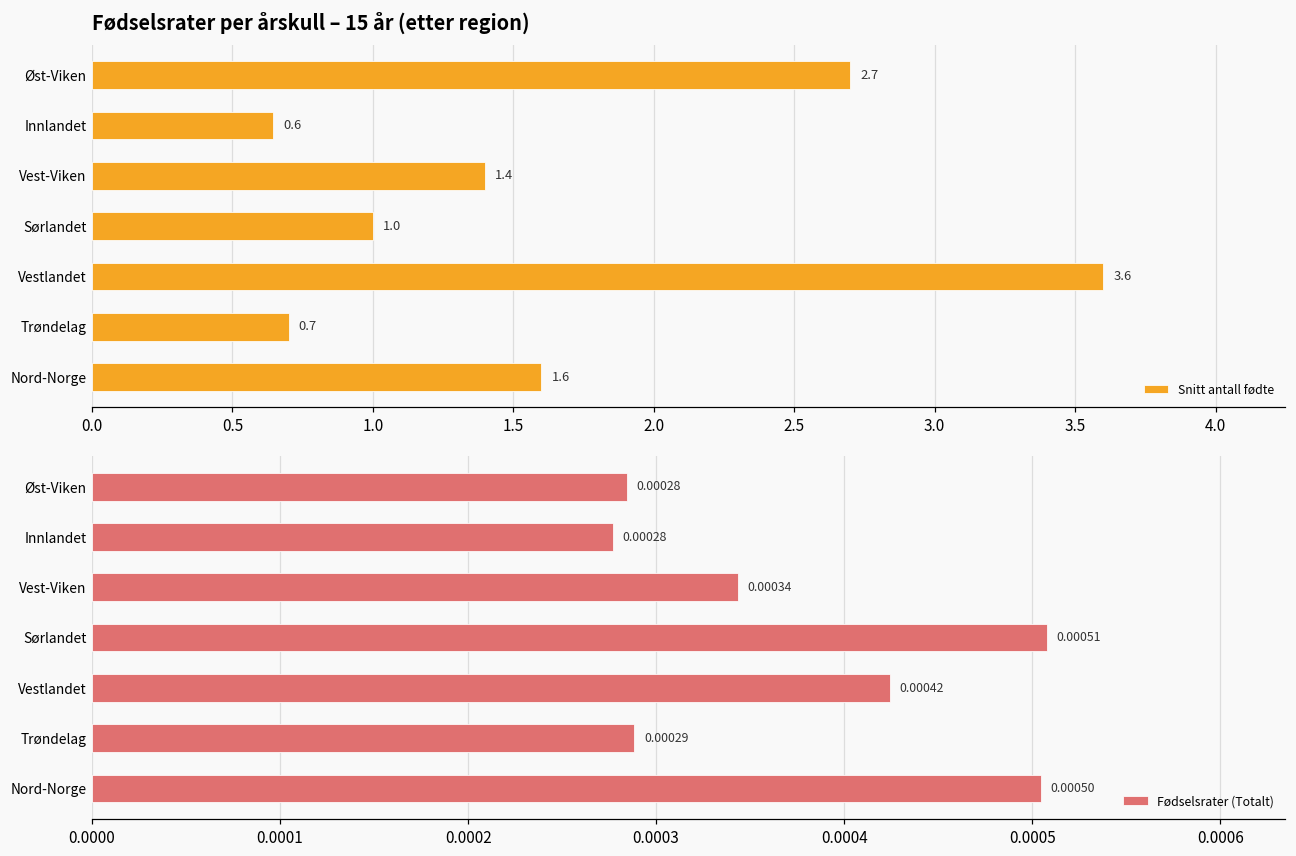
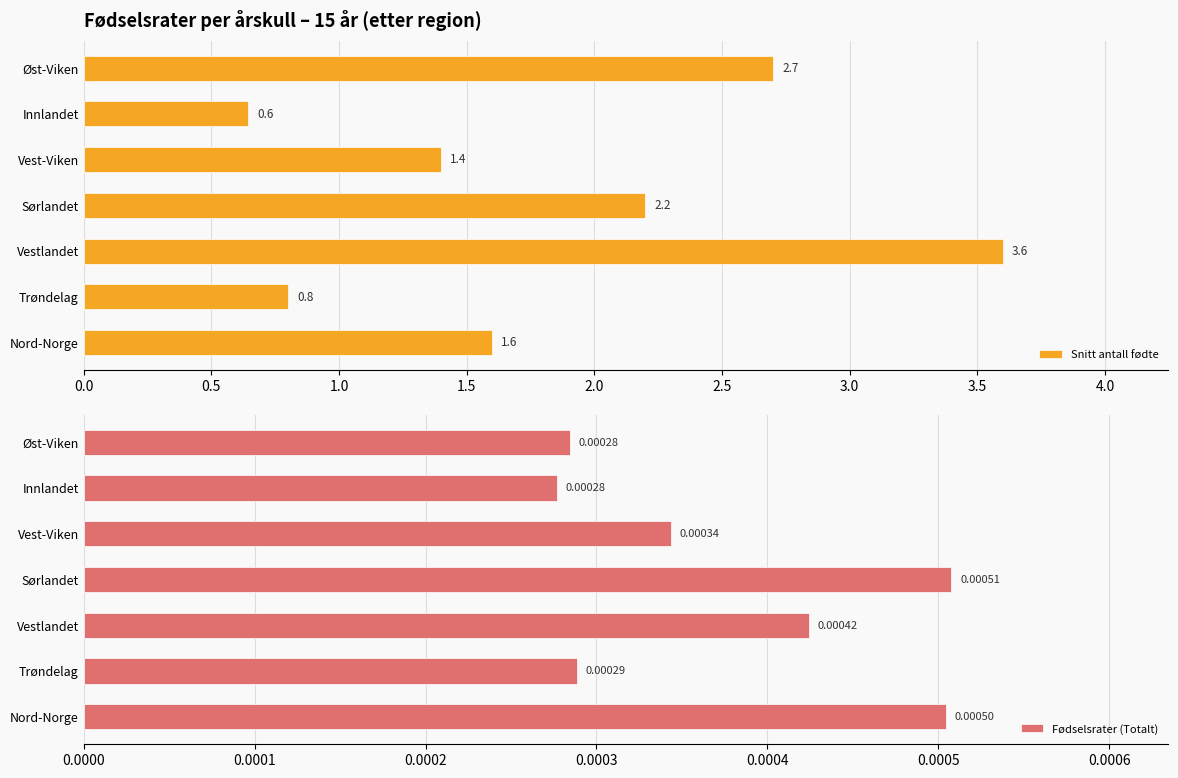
  {
    "Fødselsrater per årskull – 15 år (etter region)": {
      "Øst-Viken": 2.7,
      "Innlandet": 0.6,
      "Vest-Viken": 1.4,
-     "Sørlandet": 1.0,
+     "Sørlandet": 2.2,
      "Vestlandet": 3.6,
-     "Trøndelag": 0.7,
+     "Trøndelag": 0.8,
      "Nord-Norge": 1.6
    }
  }
